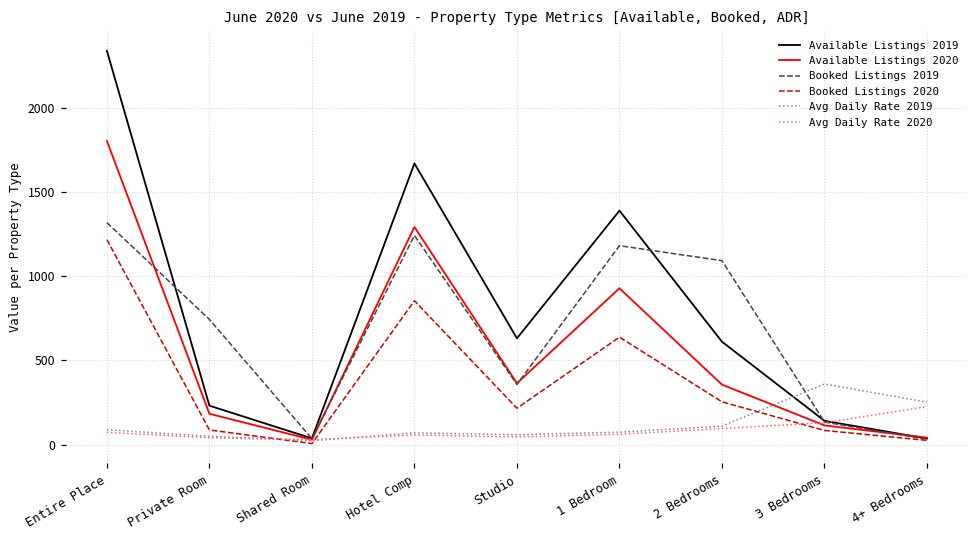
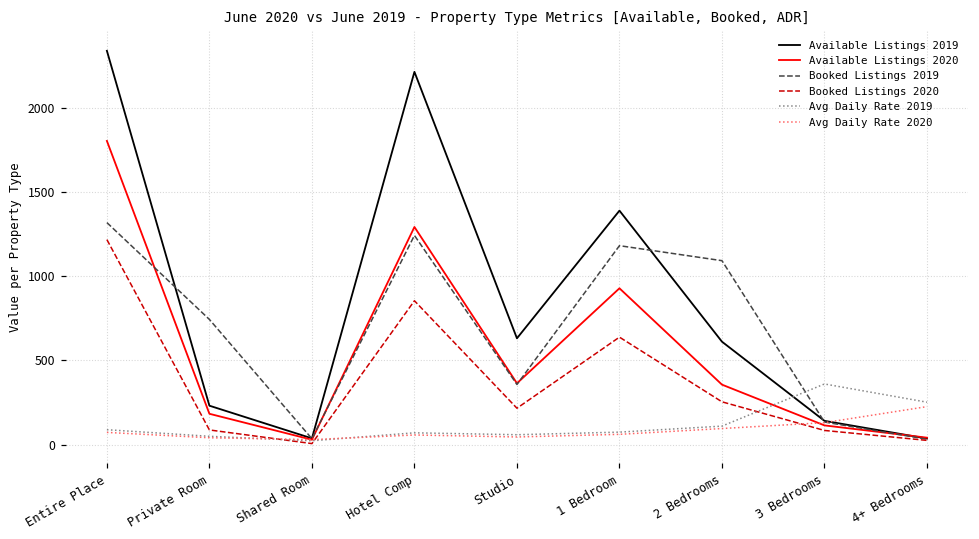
  {
    "Available Listings 2019": {
      "Entire Place": 2340,
      "Private Room": 230,
-     "Hotel Comp": 1670,
+     "Hotel Comp": 2210,
      "Studio": 630,
      "1 Bedroom": 1390,
      "2 Bedrooms": 610
    },
    "Booked Listings 2019": {
      "Entire Place": 1320,
      "Private Room": 740,
      "Hotel Comp": 1240,
      "1 Bedroom": 1180,
      "2 Bedrooms": 1090
    },
    "Avg Daily Rate 2019": {
      "3 Bedrooms": 360,
      "4+ Bedrooms": 250
    },
    "Avg Daily Rate 2020": {
      "4+ Bedrooms": 230
    }
  }
